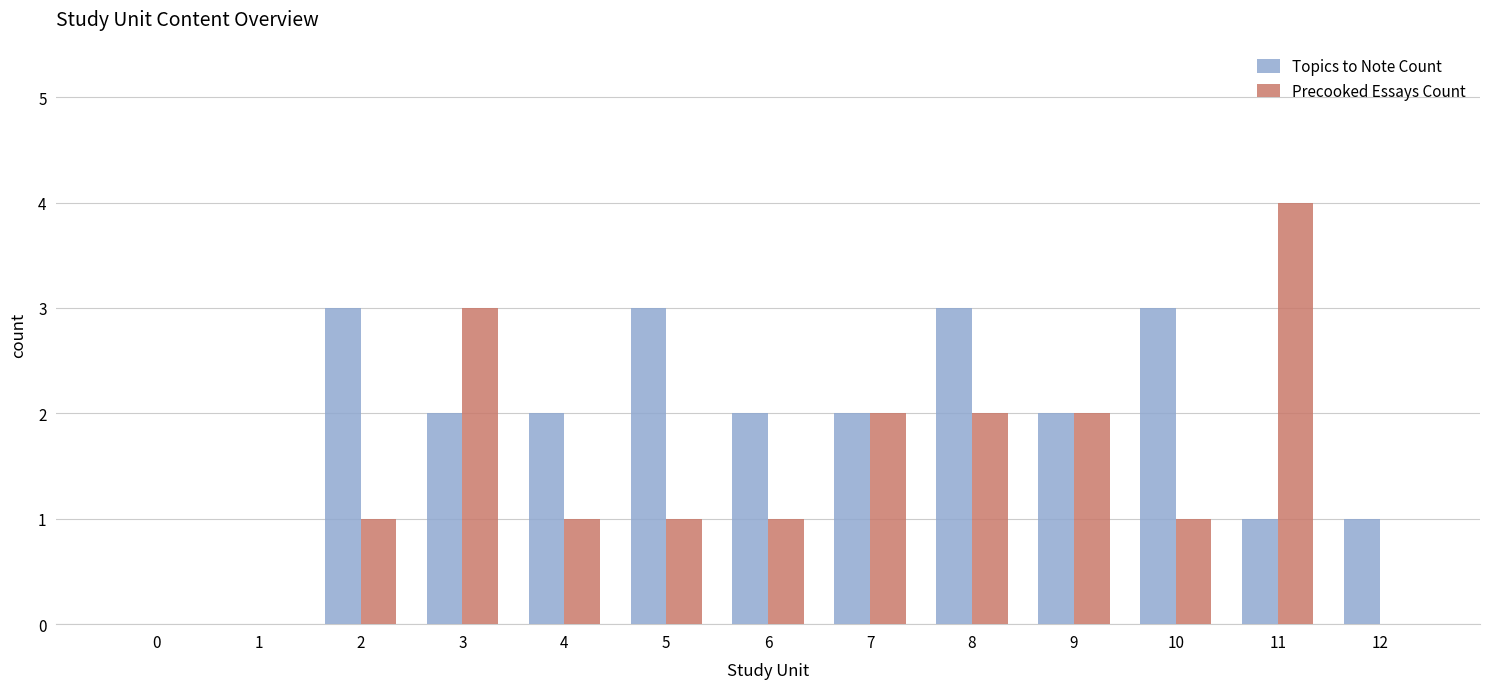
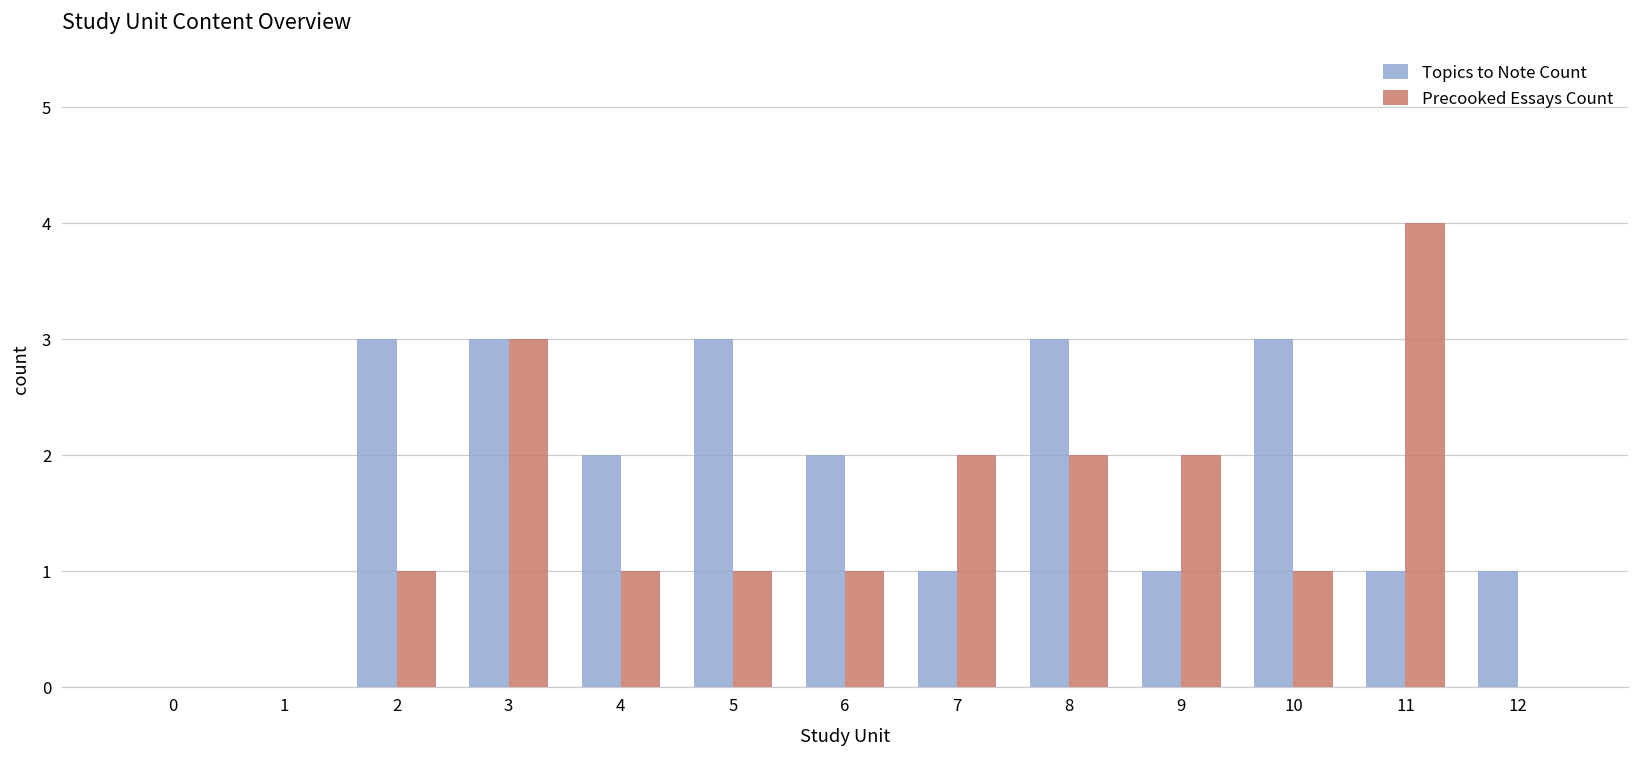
  {
    "Topics to Note Count": {
      "0": 0,
      "1": 0,
      "2": 3,
-     "3": 2,
+     "3": 3,
      "4": 2,
      "5": 3,
      "6": 2,
-     "7": 2,
+     "7": 1,
      "8": 3,
-     "9": 2,
+     "9": 1,
      "10": 3,
      "11": 1,
      "12": 1
    },
    "Precooked Essays Count": {
      "0": 0,
      "1": 0,
      "2": 1,
      "3": 3,
      "4": 1,
      "5": 1,
      "6": 1,
      "7": 2,
      "8": 2,
      "9": 2,
      "10": 1,
      "11": 4,
      "12": 0
    }
  }
